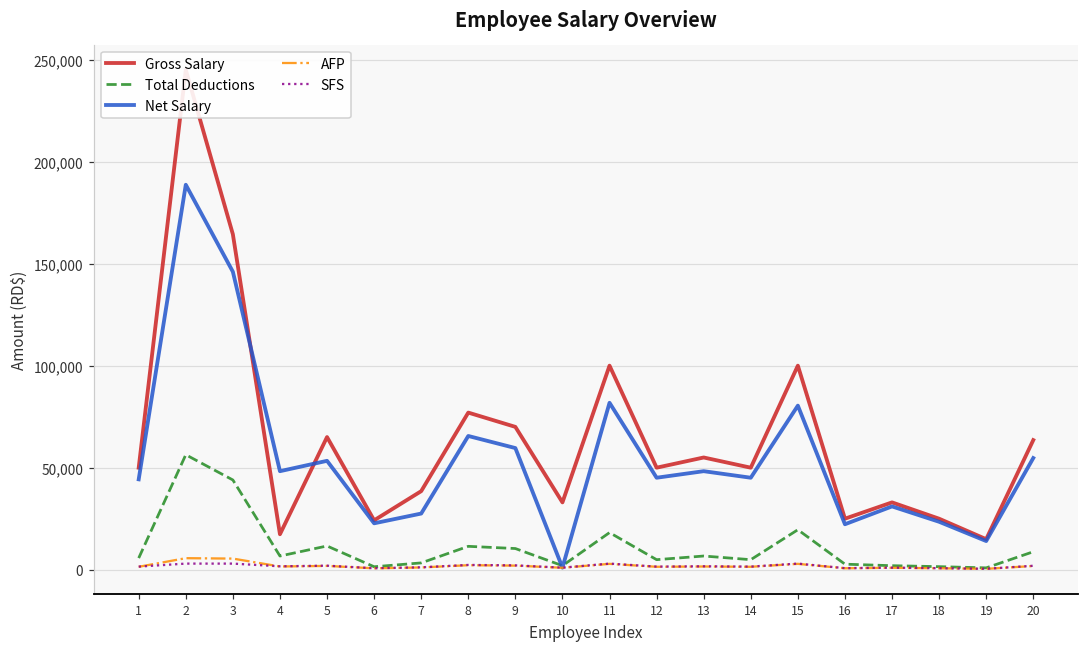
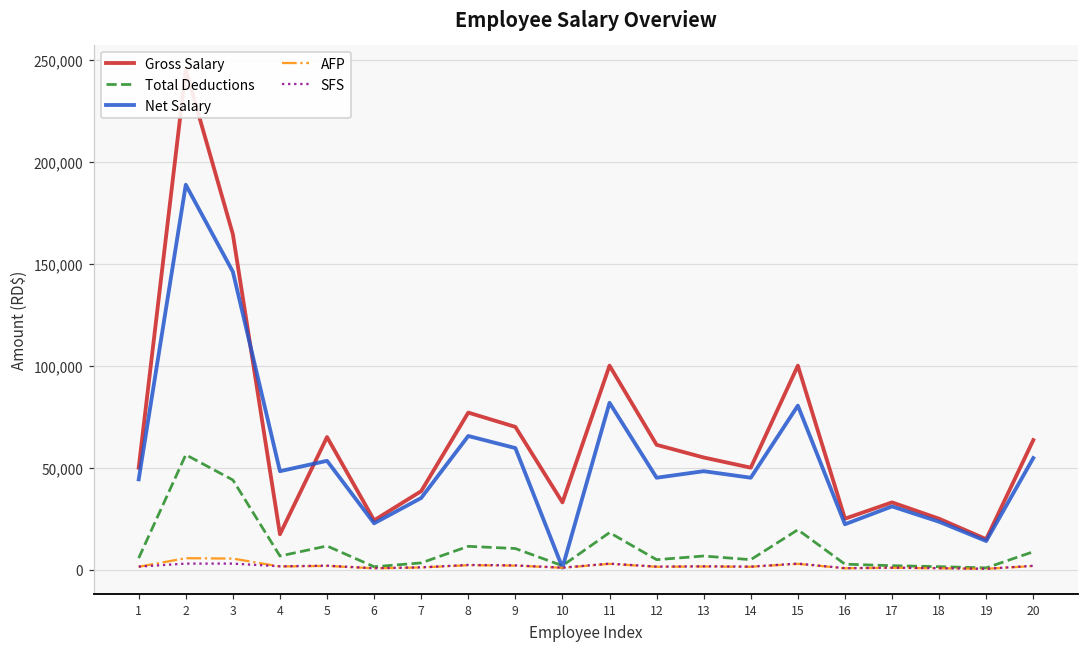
  {
    "Gross Salary": {
      "1": "50,000",
      "3": "164,000",
      "4": "17,000",
      "5": "65,000",
      "6": "24,000",
      "7": "39,000",
      "8": "77,000",
      "9": "70,000",
      "10": "33,000",
      "11": "100,000",
-     "12": "50,000",
+     "12": "61,000",
      "13": "55,000",
      "14": "50,000",
      "15": "100,000",
      "16": "25,000",
      "17": "33,000",
      "18": "25,000",
      "20": "64,000"
    },
    "Total Deductions": {
      "1": "6,000",
      "2": "56,000",
      "3": "44,000",
      "4": "7,000",
      "5": "12,000",
      "7": "3,000",
      "8": "11,000",
      "9": "10,000",
      "11": "18,000",
      "12": "5,000",
      "13": "7,000",
      "14": "5,000",
      "15": "20,000",
      "16": "3,000",
      "20": "9,000"
    },
    "Net Salary": {
      "1": "44,000",
      "2": "189,000",
      "3": "146,000",
      "4": "48,000",
      "5": "53,000",
      "6": "23,000",
-     "7": "28,000",
+     "7": "35,000",
      "8": "66,000",
      "9": "60,000",
      "11": "82,000",
      "12": "45,000",
      "13": "48,000",
      "14": "45,000",
      "15": "80,000",
      "16": "22,000",
      "17": "31,000",
      "18": "23,000",
      "20": "55,000"
    },
    "AFP": {
      "2": "6,000",
      "3": "5,000"
    },
    "SFS": {
      "2": "3,000",
      "3": "3,000"
    }
  }
